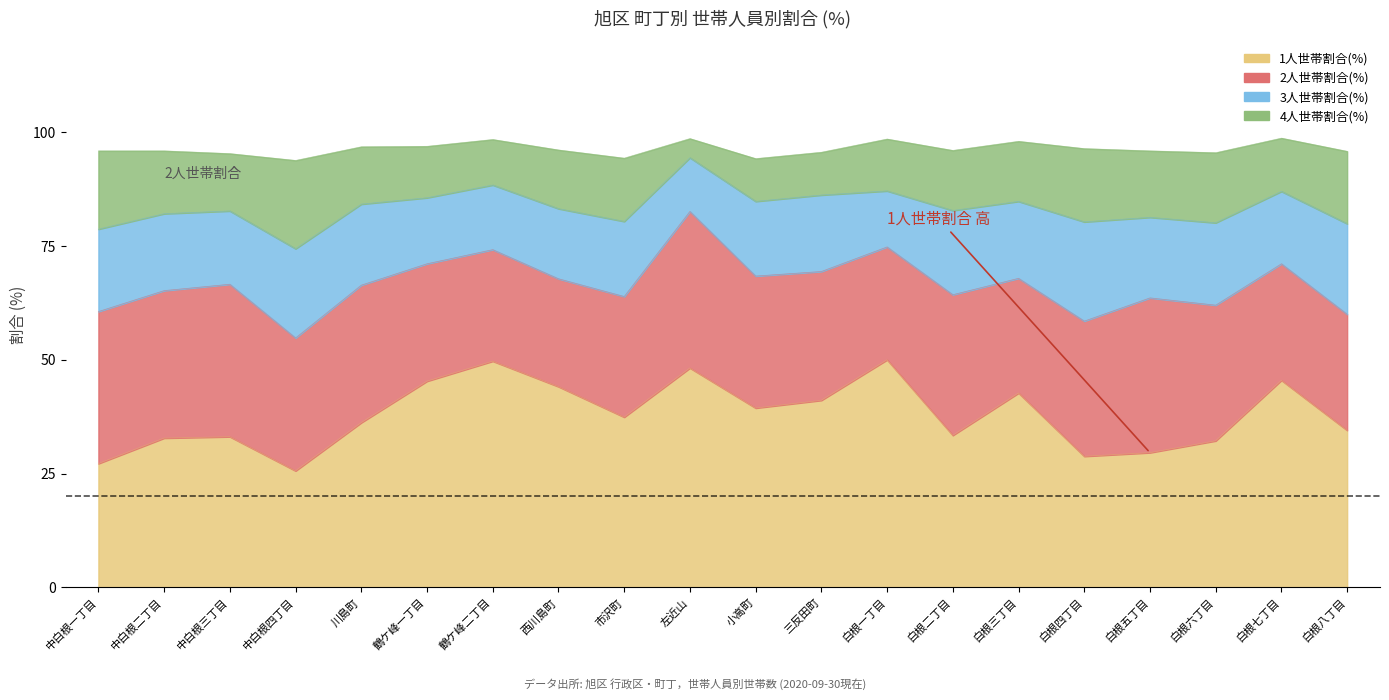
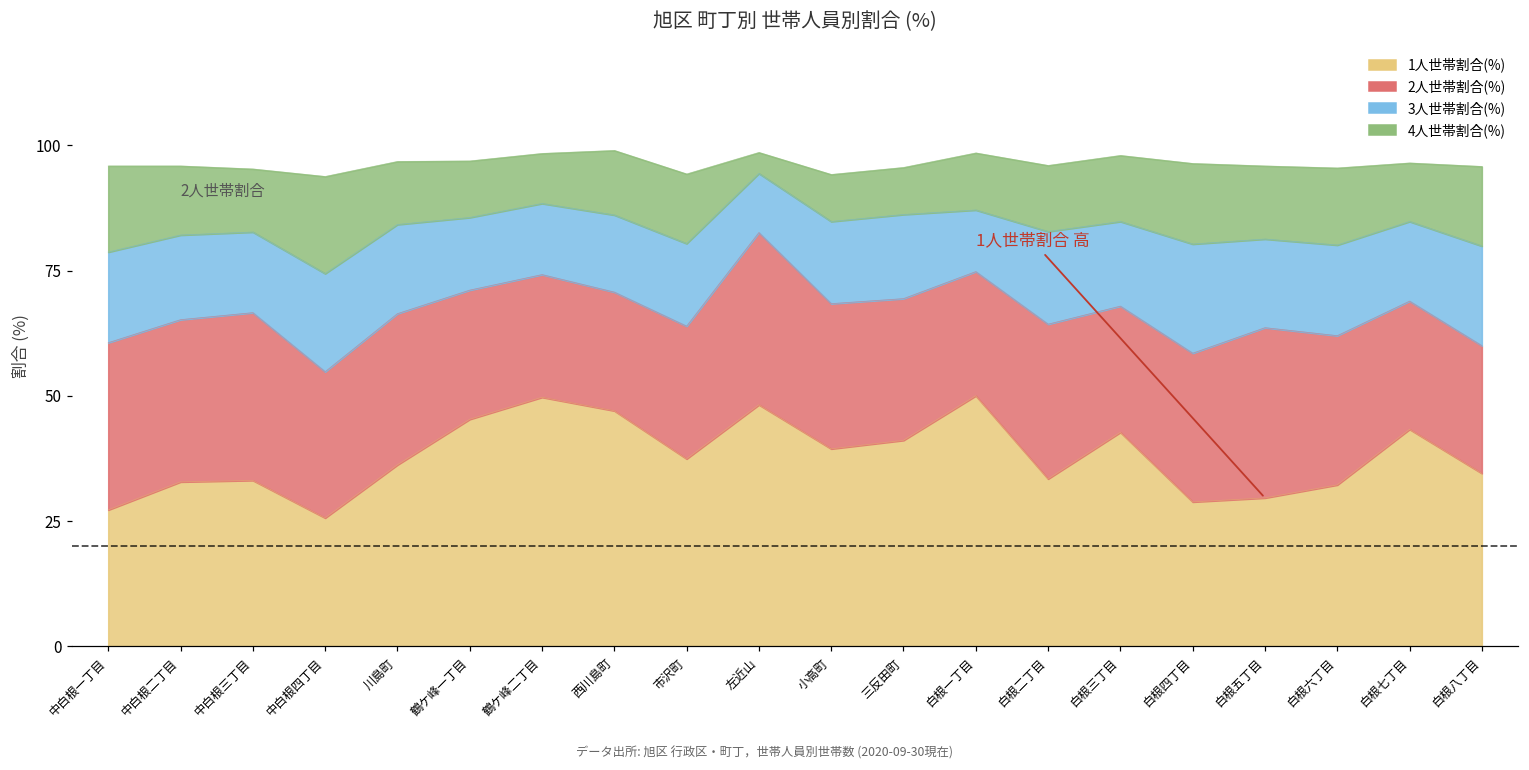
  {
    "1人世帯割合(%)": {
      "中白根一丁目": 27,
      "中白根二丁目": 33,
      "中白根三丁目": 33,
      "中白根四丁目": 26,
      "川島町": 36,
      "鶴ケ峰一丁目": 45,
      "鶴ケ峰二丁目": 50,
-     "西川島町": 44,
+     "西川島町": 47,
      "市沢町": 37,
      "左近山": 48,
      "小高町": 39,
      "三反田町": 41,
      "白根四丁目": 29,
      "白根五丁目": 30,
      "白根六丁目": 32,
-     "白根七丁目": 46,
+     "白根七丁目": 43,
      "白根八丁目": 35
    },
    "2人世帯割合(%)": {
      "中白根一丁目": 33,
      "中白根二丁目": 32,
      "中白根三丁目": 33,
      "中白根四丁目": 29,
      "川島町": 30,
      "鶴ケ峰一丁目": 26,
      "鶴ケ峰二丁目": 25,
      "西川島町": 24,
      "市沢町": 27,
      "左近山": 34,
      "小高町": 29,
      "三反田町": 28,
      "白根五丁目": 34,
      "白根六丁目": 30,
      "白根七丁目": 26,
      "白根八丁目": 26
    },
    "3人世帯割合(%)": {
      "中白根一丁目": 18,
      "中白根二丁目": 17,
      "中白根三丁目": 16,
      "中白根四丁目": 20,
      "川島町": 18,
      "鶴ケ峰一丁目": 15,
      "鶴ケ峰二丁目": 14,
      "西川島町": 15,
      "市沢町": 17,
      "左近山": 12,
      "小高町": 16,
      "三反田町": 17,
      "白根一丁目": 12,
      "白根三丁目": 17,
      "白根五丁目": 18,
      "白根六丁目": 18,
      "白根七丁目": 16,
      "白根八丁目": 20
    },
    "4人世帯割合(%)": {
      "中白根一丁目": 17,
      "中白根二丁目": 14,
      "中白根四丁目": 19,
      "川島町": 13,
      "鶴ケ峰一丁目": 11,
      "鶴ケ峰二丁目": 10,
      "西川島町": 13,
      "市沢町": 14,
      "左近山": 4,
      "小高町": 9,
      "三反田町": 9,
      "白根一丁目": 11,
      "白根二丁目": 13,
      "白根三丁目": 13,
      "白根四丁目": 16,
      "白根五丁目": 15,
      "白根六丁目": 15,
      "白根七丁目": 12,
      "白根八丁目": 16
    }
  }
